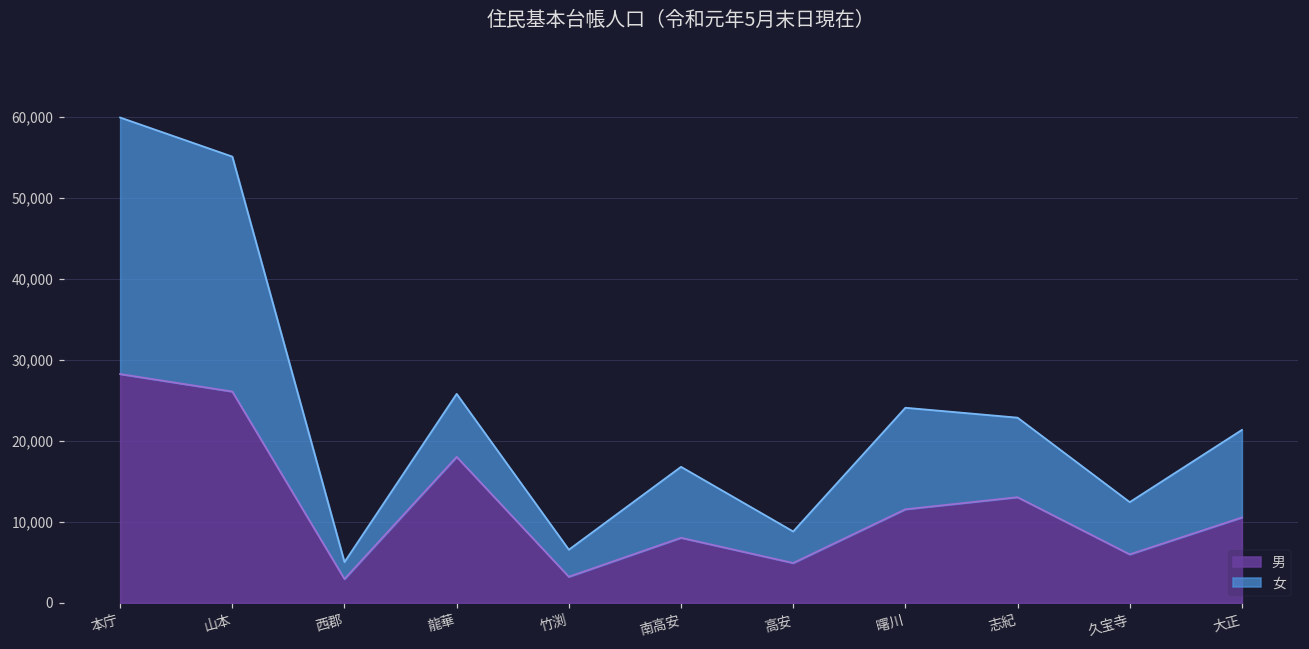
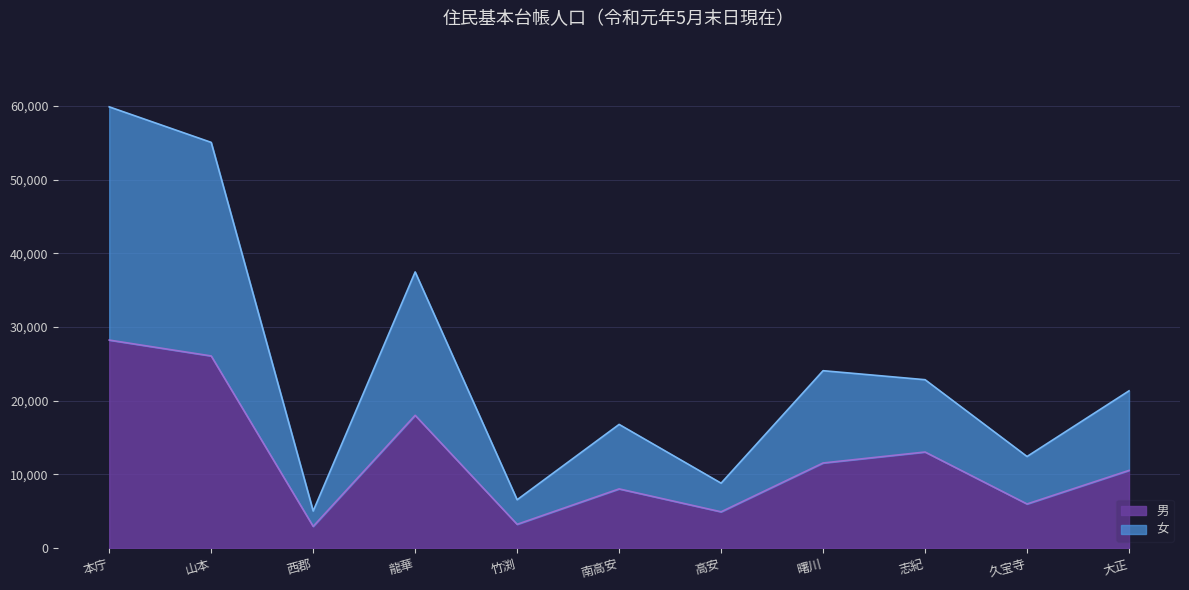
  {
    "男": {
      "本庁": "28,000",
      "山本": "26,000",
      "西郡": "3,000",
      "龍華": "18,000",
      "竹渕": "3,000",
      "南高安": "8,000",
      "高安": "5,000",
      "曙川": "12,000",
      "志紀": "13,000",
      "久宝寺": "6,000",
      "大正": "11,000"
    },
    "女": {
      "本庁": "32,000",
      "山本": "29,000",
      "西郡": "2,000",
-     "龍華": "8,000",
+     "龍華": "19,000",
      "竹渕": "3,000",
      "南高安": "9,000",
      "高安": "4,000",
      "曙川": "13,000",
      "志紀": "10,000",
      "久宝寺": "6,000",
      "大正": "11,000"
    }
  }
